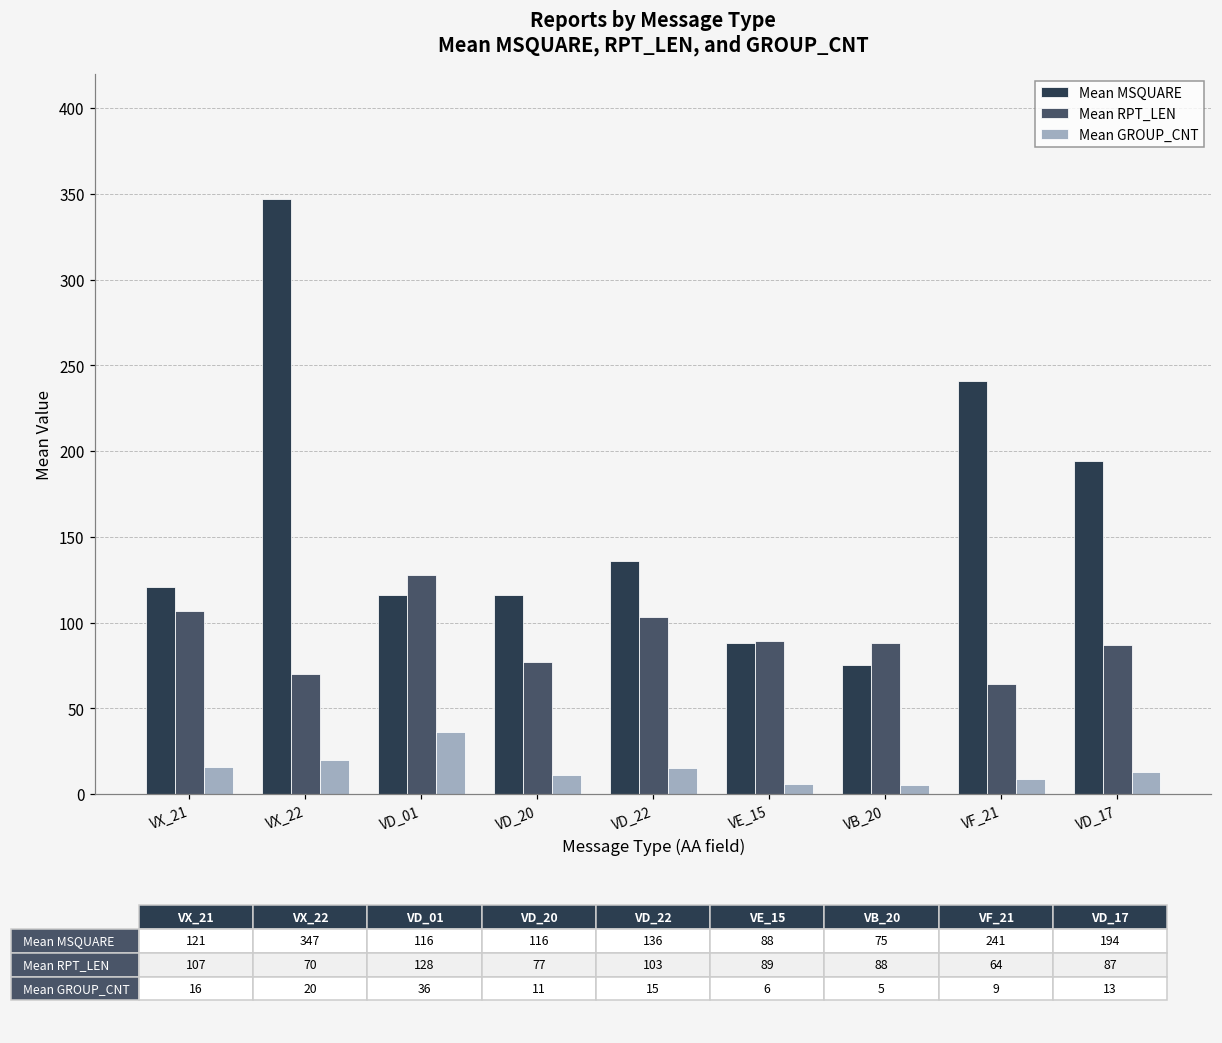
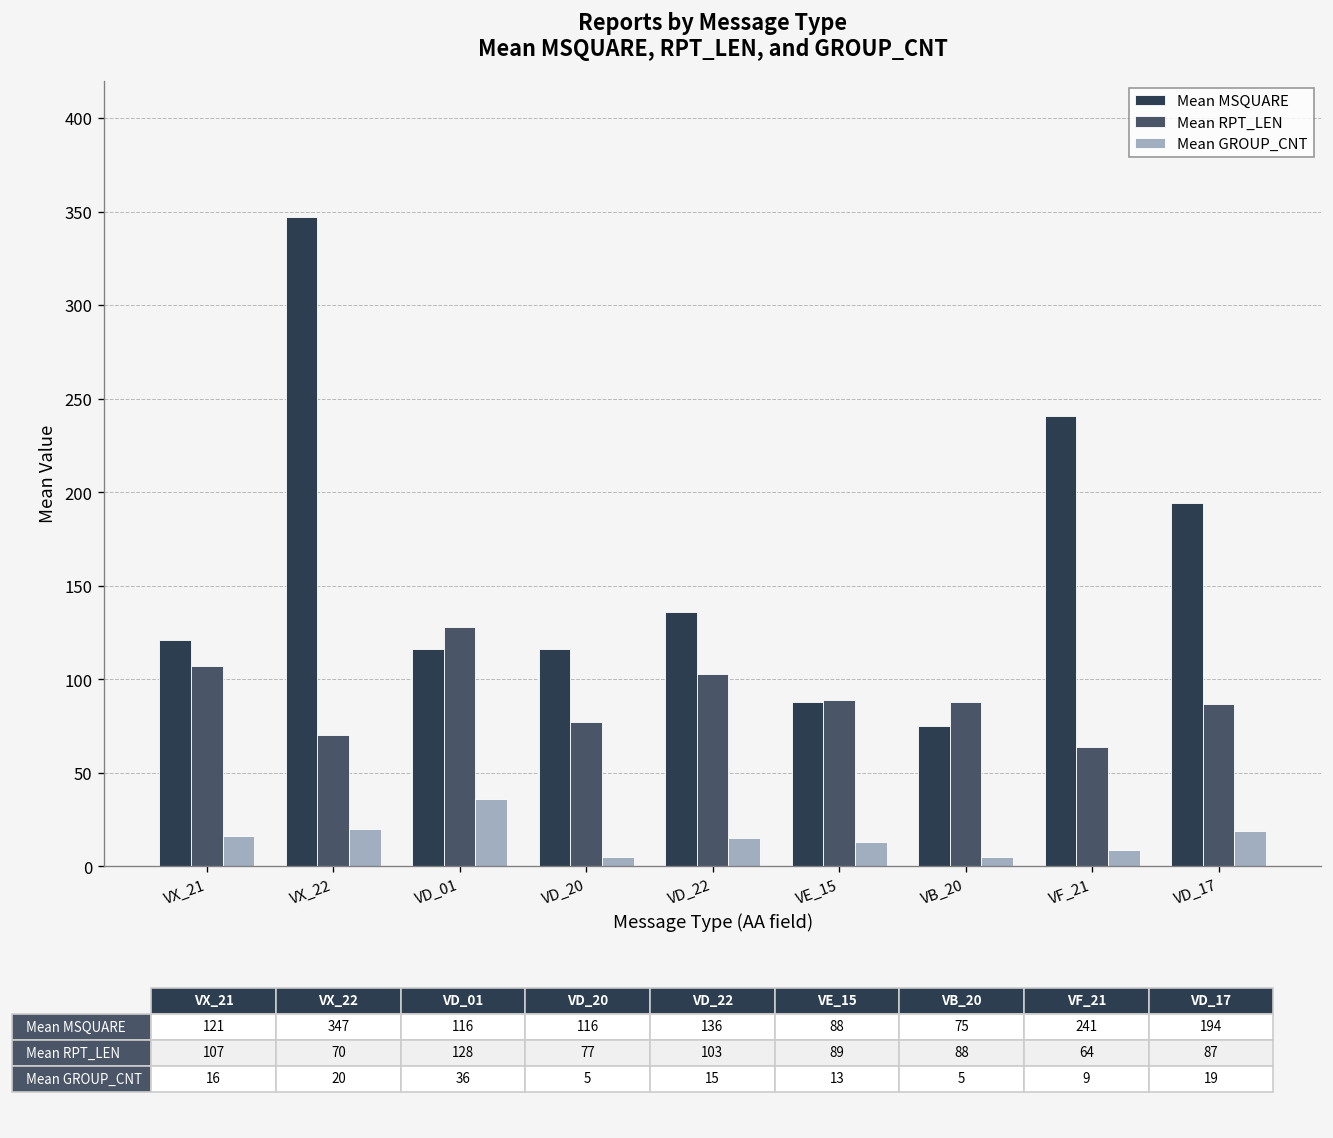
  {
    "Mean GROUP_CNT": {
-     "VD_20": 11,
-     "VE_15": 6,
-     "VD_17": 13
+     "VD_20": 5,
+     "VE_15": 13,
+     "VD_17": 19
    }
  }
